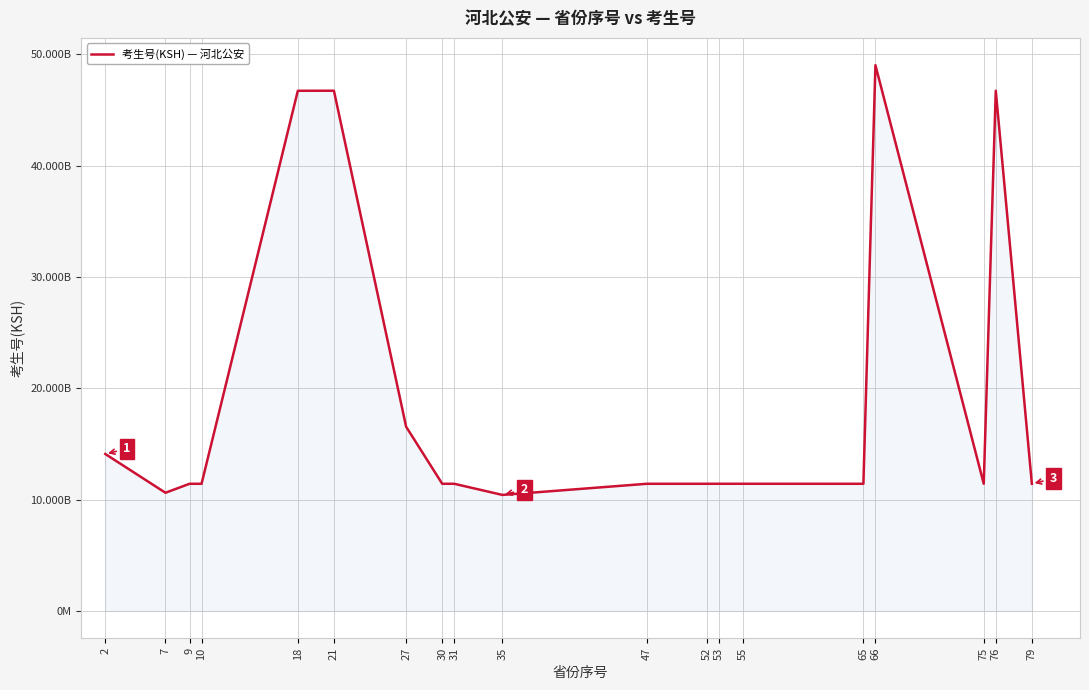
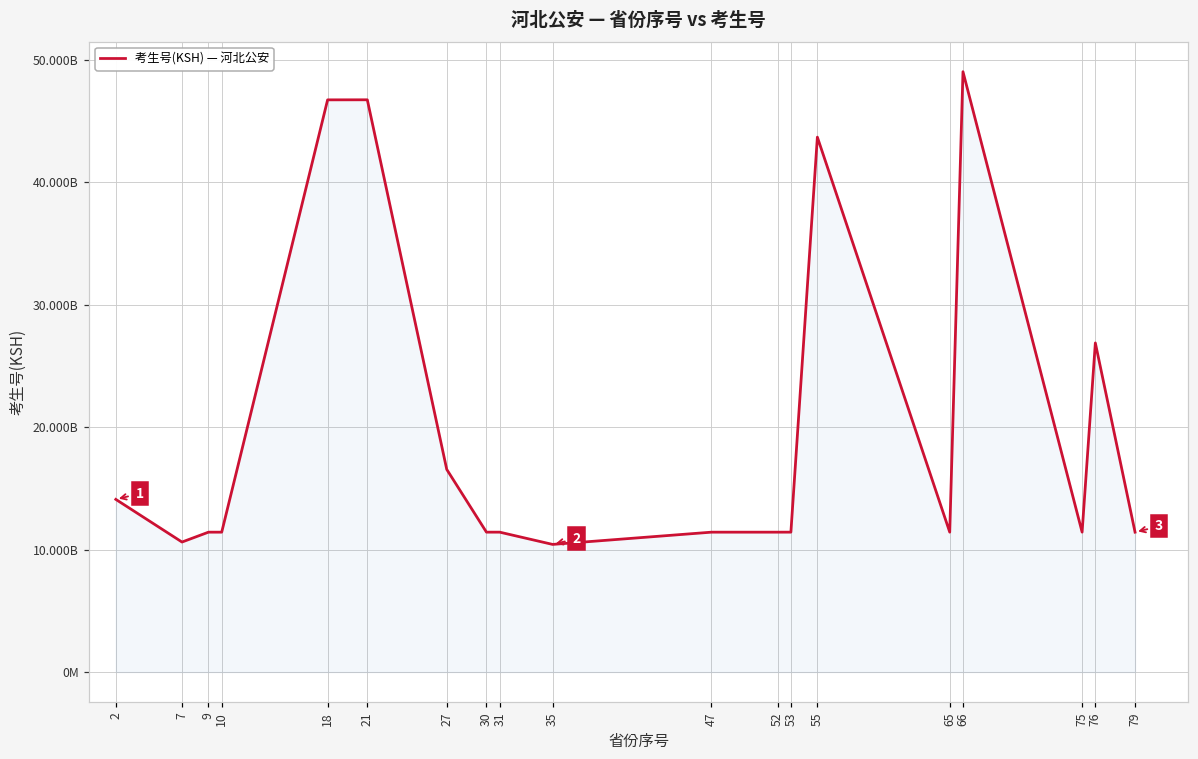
  {
    "7": 10600000000,
    "9": 11400000000,
    "10": 11400000000,
    "18": 46700000000,
    "21": 46700000000,
    "27": 16500000000,
    "30": 11400000000,
    "31": 11400000000,
    "47": 11400000000,
    "52": 11400000000,
    "53": 11400000000,
-   "55": 11400000000,
+   "55": 43700000000,
    "65": 11400000000,
    "66": 49000000000,
    "75": 11400000000,
-   "76": 46700000000
+   "76": 26900000000
  }
